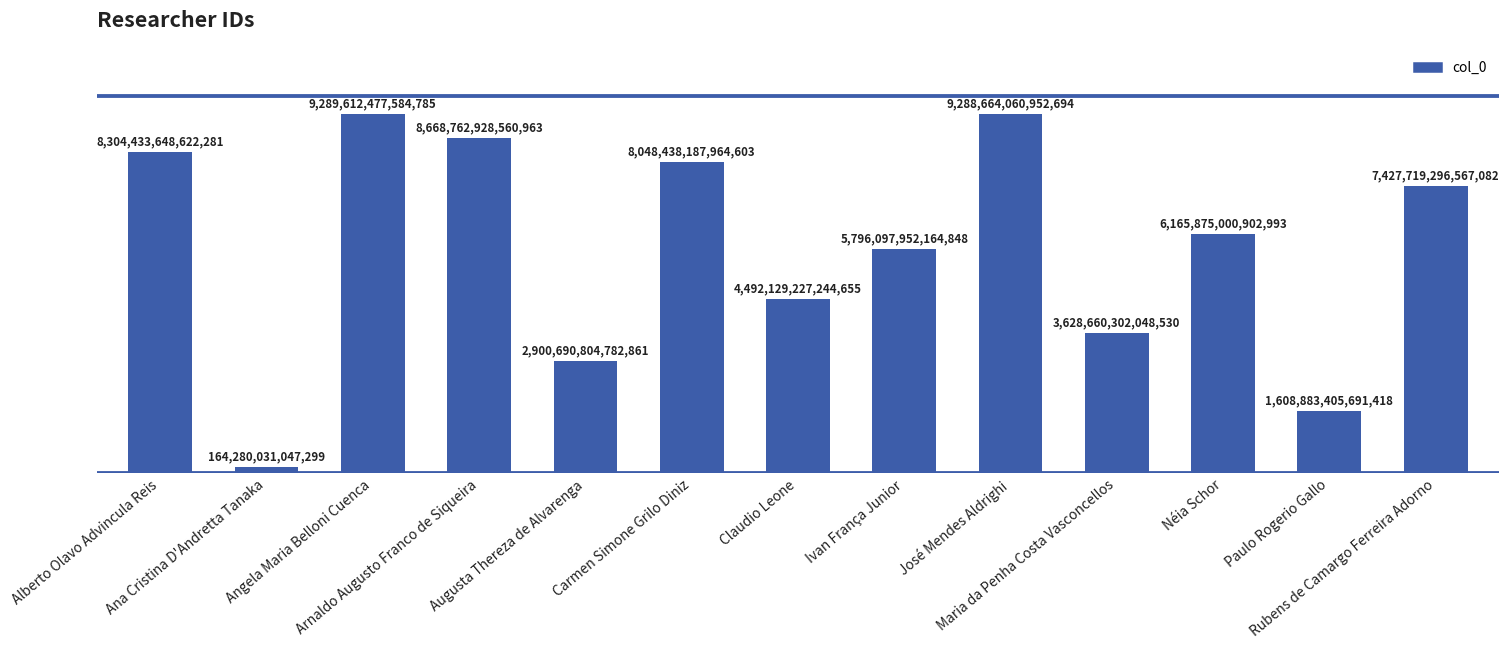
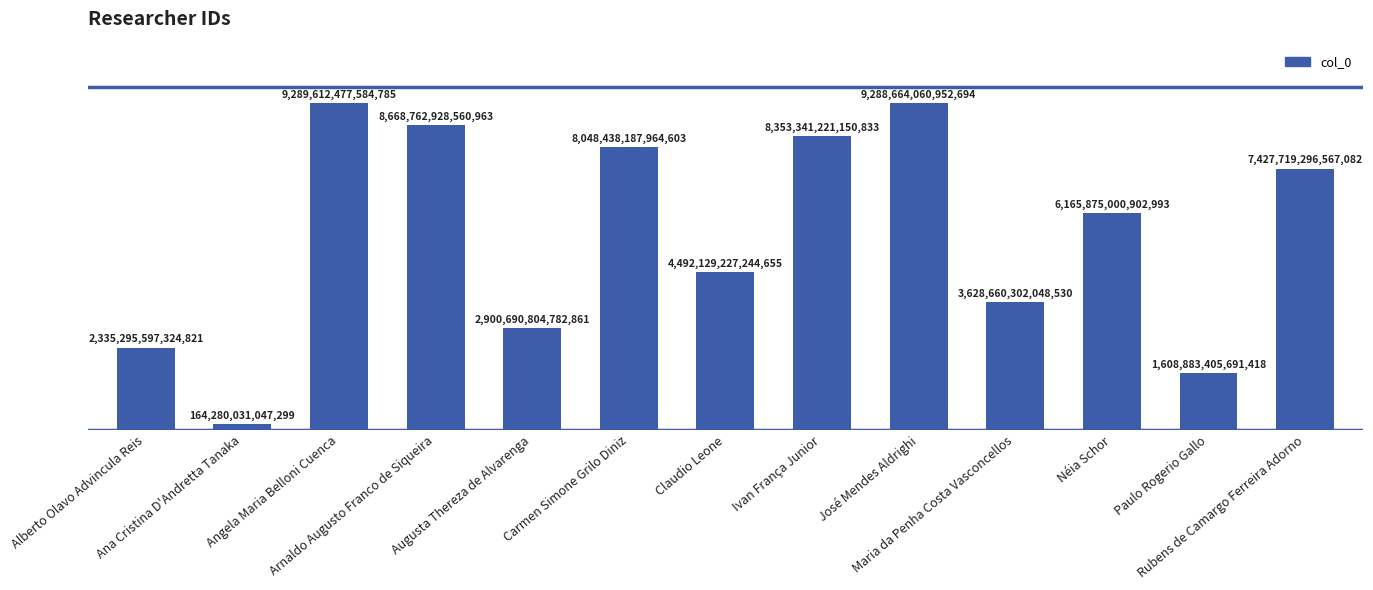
  {
-   "Alberto Olavo Advincula Reis": "8,304,433,648,622,281",
+   "Alberto Olavo Advincula Reis": "2,335,295,597,324,821",
    "Ana Cristina D'Andretta Tanaka": "164,280,031,047,299",
    "Angela Maria Belloni Cuenca": "9,289,612,477,584,785",
    "Arnaldo Augusto Franco de Siqueira": "8,668,762,928,560,963",
    "Augusta Thereza de Alvarenga": "2,900,690,804,782,861",
    "Carmen Simone Grilo Diniz": "8,048,438,187,964,603",
    "Claudio Leone": "4,492,129,227,244,655",
-   "Ivan França Junior": "5,796,097,952,164,848",
+   "Ivan França Junior": "8,353,341,221,150,833",
    "José Mendes Aldrighi": "9,288,664,060,952,694",
    "Maria da Penha Costa Vasconcellos": "3,628,660,302,048,530",
    "Néia Schor": "6,165,875,000,902,993",
    "Paulo Rogerio Gallo": "1,608,883,405,691,418",
    "Rubens de Camargo Ferreira Adorno": "7,427,719,296,567,082"
  }
